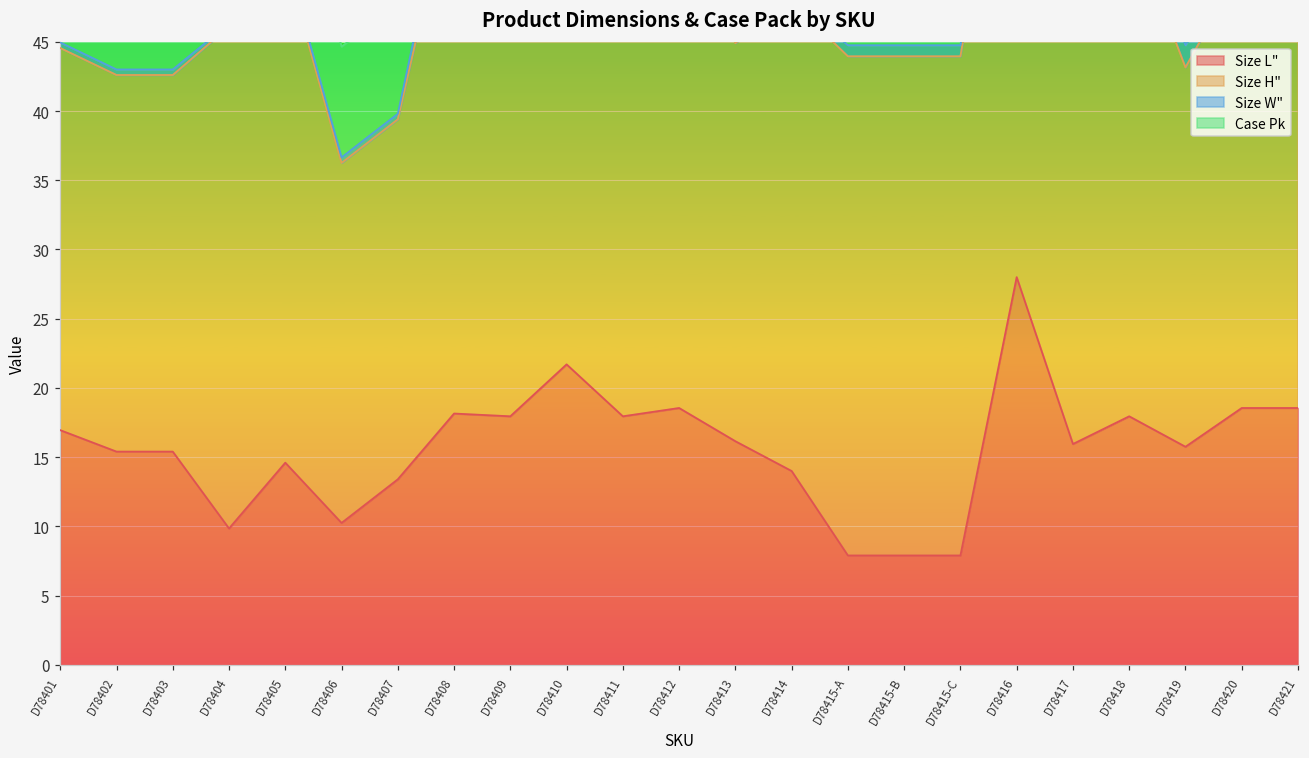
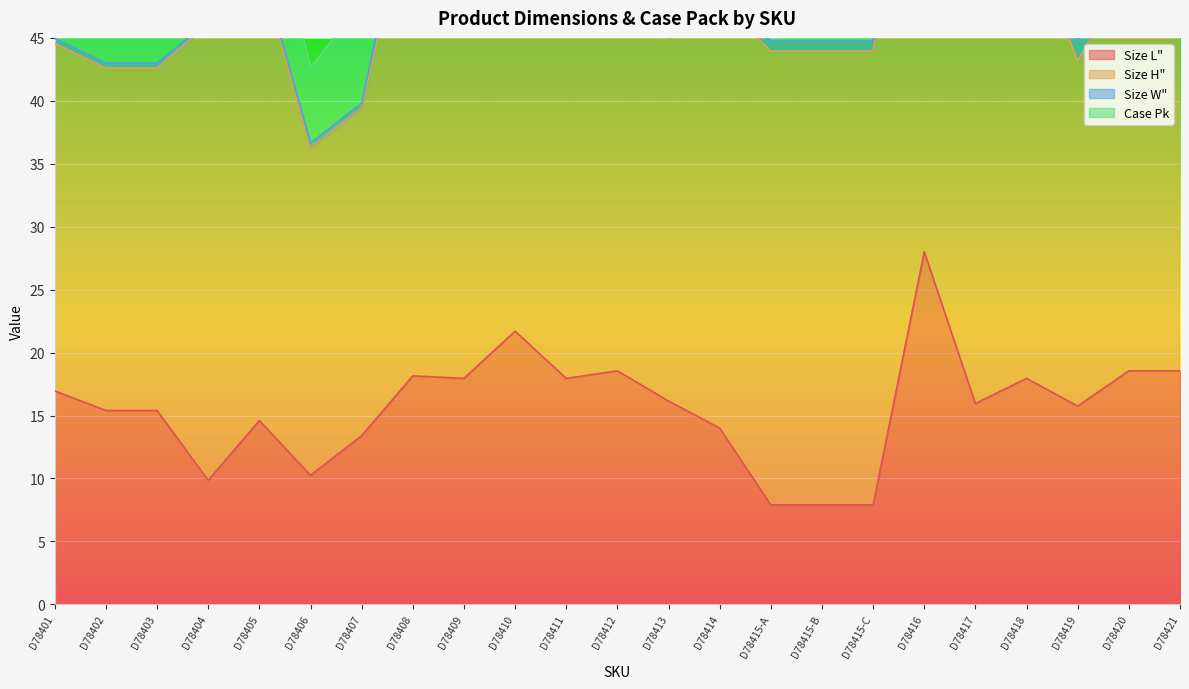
  {
    "Size L\"": {
      "D78401": 17,
      "D78402": 15.4,
      "D78403": 15.4,
      "D78404": 10,
      "D78405": 14.6,
      "D78406": 10.3,
      "D78407": 13.4,
      "D78408": 18,
      "D78409": 18,
      "D78410": 21.7,
      "D78411": 18,
      "D78412": 18.6,
      "D78413": 16,
      "D78414": 14,
      "D78415-A": 8,
      "D78415-B": 8,
      "D78415-C": 8,
      "D78416": 28,
      "D78417": 16,
      "D78418": 18,
      "D78419": 15.8,
      "D78420": 18.6,
      "D78421": 18.6
    },
    "Size H\"": {
      "D78401": 27.6,
      "D78402": 27.2,
      "D78403": 27.2,
      "D78406": 26,
      "D78407": 26,
      "D78413": 28.8,
      "D78415-A": 36,
      "D78415-B": 36,
      "D78415-C": 36,
      "D78419": 27.4
    },
    "Size W\"": {
      "D78401": 0.4,
      "D78402": 0.4,
      "D78403": 0.4,
      "D78406": 0.4,
      "D78407": 0.4,
      "D78415-A": 0.8,
      "D78415-B": 0.8,
      "D78415-C": 0.8,
      "D78419": 1.6
    },
    "Case Pk": {
-     "D78406": 8
+     "D78406": 6
    }
  }
